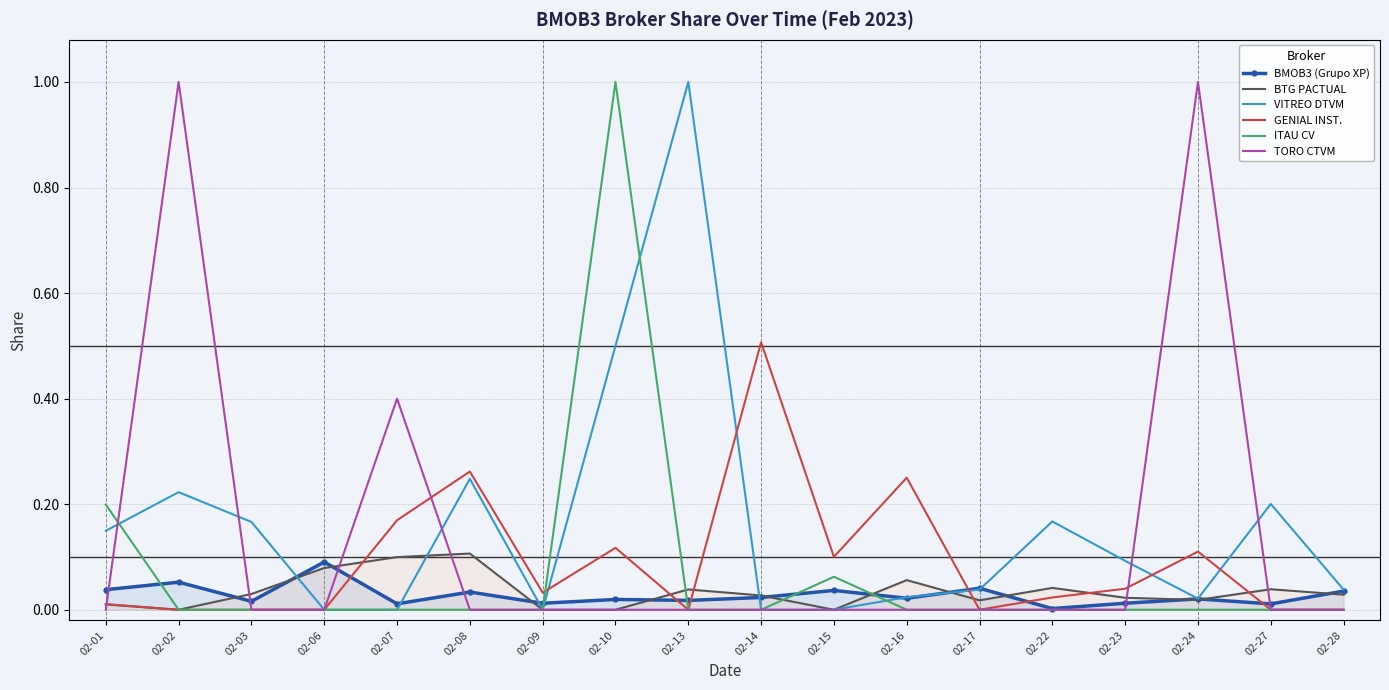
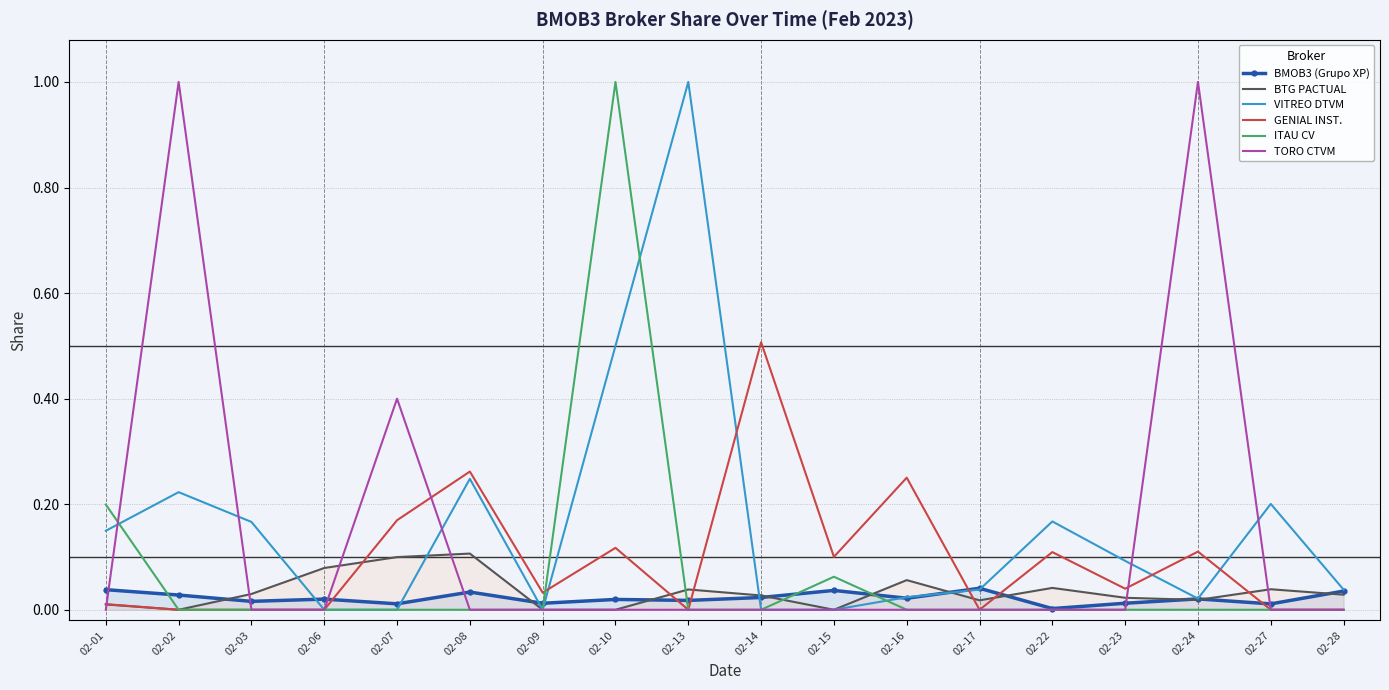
  {
    "BMOB3 (Grupo XP)": {
      "02-01": 0.04,
-     "02-02": 0.05,
+     "02-02": 0.03,
      "02-03": 0.02,
-     "02-06": 0.09,
+     "02-06": 0.02,
      "02-07": 0.01,
      "02-08": 0.03,
      "02-09": 0.01,
      "02-10": 0.02,
      "02-13": 0.02,
      "02-15": 0.04,
      "02-23": 0.01,
      "02-27": 0.01
    },
    "BTG PACTUAL": {
      "02-03": 0.03,
      "02-06": 0.08,
      "02-07": 0.10,
      "02-08": 0.11,
      "02-13": 0.04,
      "02-16": 0.06,
      "02-17": 0.02,
      "02-22": 0.04,
      "02-23": 0.02,
      "02-27": 0.04,
      "02-28": 0.03
    },
    "VITREO DTVM": {
      "02-01": 0.15,
      "02-02": 0.22,
      "02-03": 0.17,
      "02-08": 0.25,
      "02-10": 0.50,
      "02-13": 1.00,
      "02-22": 0.17,
      "02-23": 0.09,
      "02-27": 0.20
    },
    "GENIAL INST.": {
      "02-07": 0.17,
      "02-08": 0.26,
      "02-09": 0.03,
      "02-10": 0.12,
      "02-14": 0.51,
      "02-15": 0.10,
      "02-16": 0.25,
-     "02-22": 0.02,
+     "02-22": 0.11,
      "02-23": 0.04,
      "02-24": 0.11
    },
    "ITAU CV": {
      "02-01": 0.20,
      "02-10": 1.00,
      "02-15": 0.06,
      "02-24": 0.00
    },
    "TORO CTVM": {
      "02-01": 0.00,
      "02-02": 1.00,
      "02-07": 0.40,
      "02-24": 1.00
    }
  }
